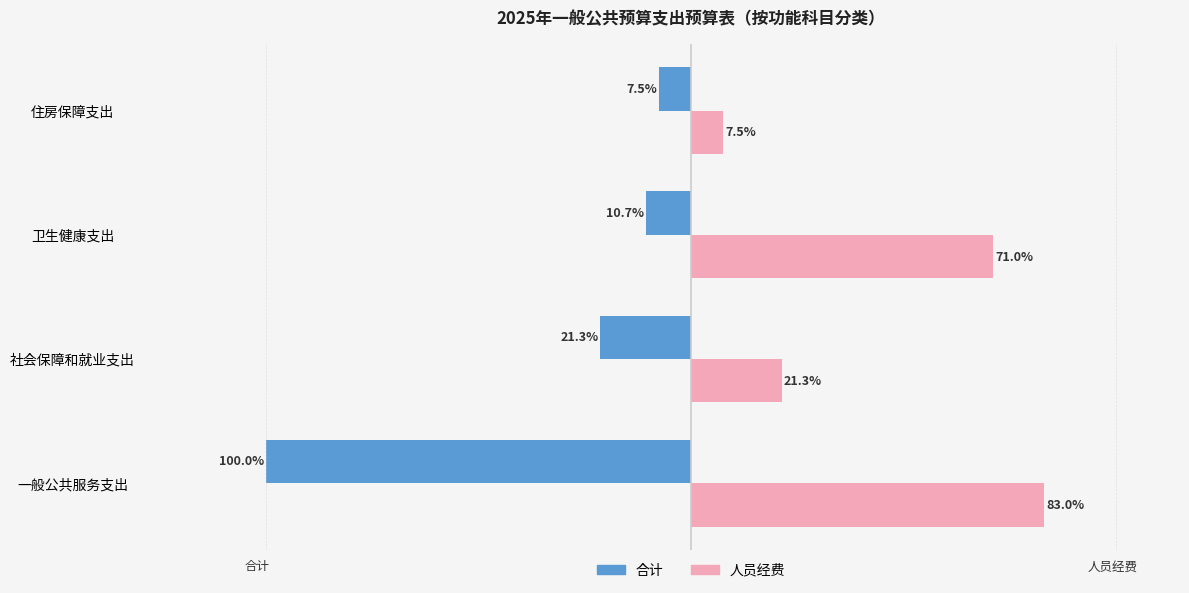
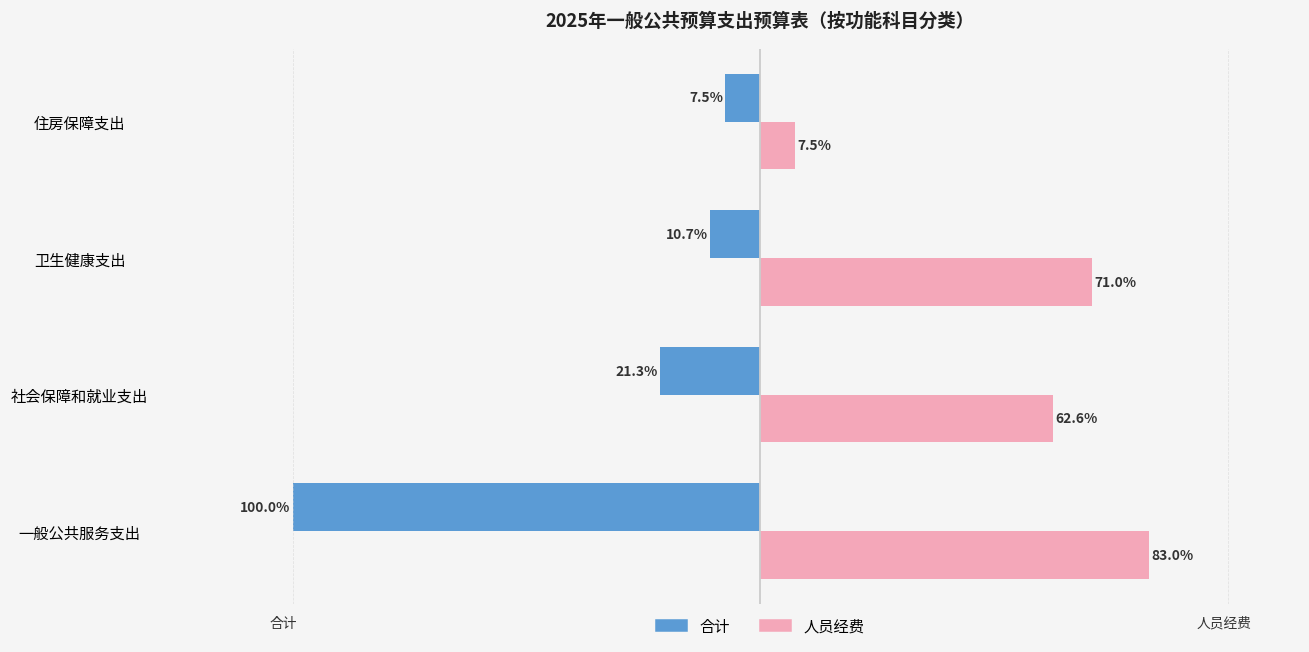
  {
    "人员经费": {
      "住房保障支出": "7.5%",
      "卫生健康支出": "71.0%",
-     "社会保障和就业支出": "21.3%",
+     "社会保障和就业支出": "62.6%",
      "一般公共服务支出": "83.0%"
    }
  }
